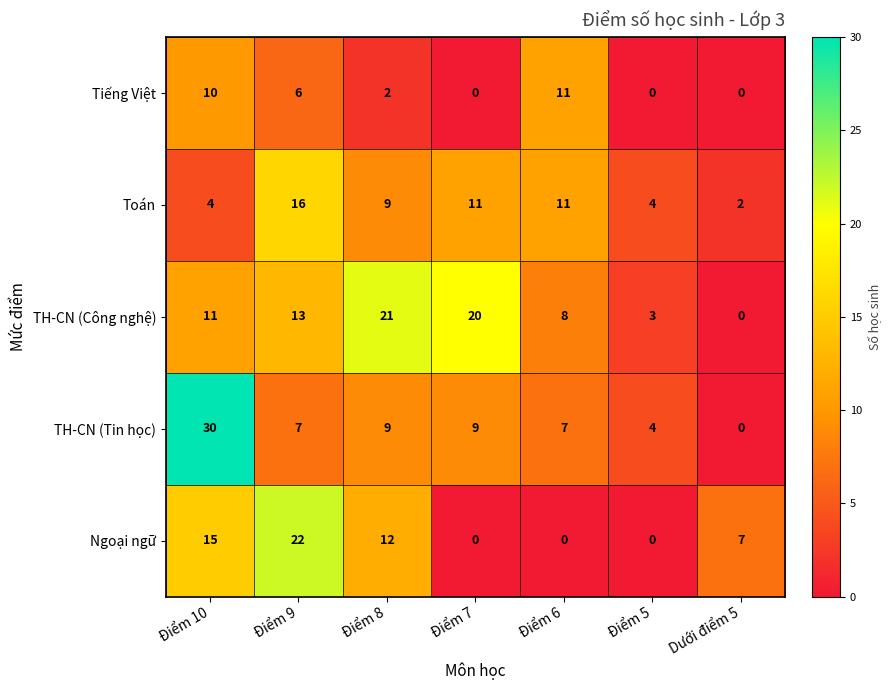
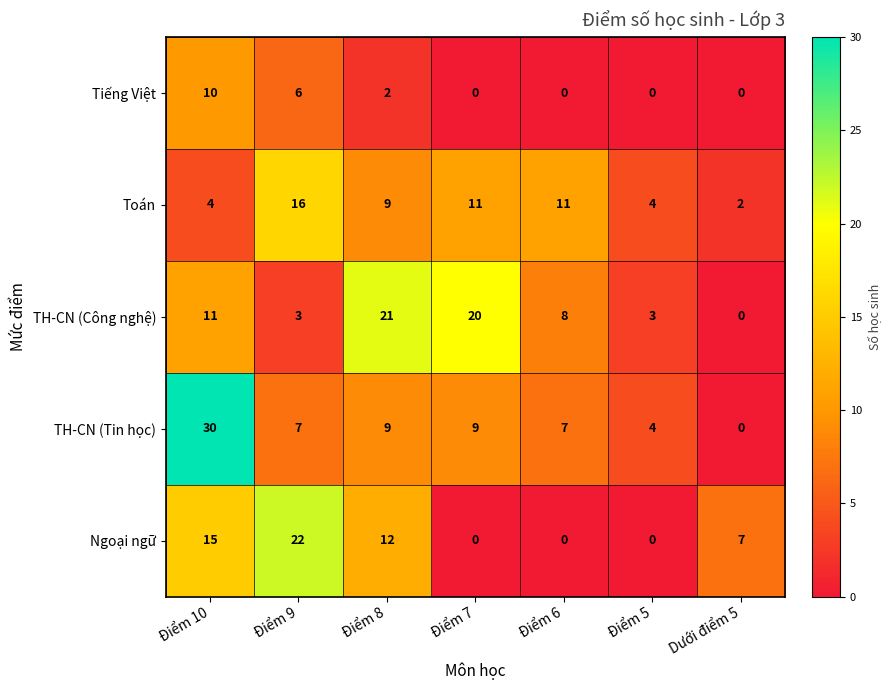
  {
    "Tiếng Việt": {
      "Điểm 10": 10,
      "Điểm 9": 6,
      "Điểm 8": 2,
      "Điểm 7": 0,
-     "Điểm 6": 11,
+     "Điểm 6": 0,
      "Điểm 5": 0,
      "Dưới điểm 5": 0
    },
    "Toán": {
      "Điểm 10": 4,
      "Điểm 9": 16,
      "Điểm 8": 9,
      "Điểm 7": 11,
      "Điểm 6": 11,
      "Điểm 5": 4,
      "Dưới điểm 5": 2
    },
    "TH-CN (Công nghệ)": {
      "Điểm 10": 11,
-     "Điểm 9": 13,
+     "Điểm 9": 3,
      "Điểm 8": 21,
      "Điểm 7": 20,
      "Điểm 6": 8,
      "Điểm 5": 3,
      "Dưới điểm 5": 0
    },
    "TH-CN (Tin học)": {
      "Điểm 10": 30,
      "Điểm 9": 7,
      "Điểm 8": 9,
      "Điểm 7": 9,
      "Điểm 6": 7,
      "Điểm 5": 4,
      "Dưới điểm 5": 0
    },
    "Ngoại ngữ": {
      "Điểm 10": 15,
      "Điểm 9": 22,
      "Điểm 8": 12,
      "Điểm 7": 0,
      "Điểm 6": 0,
      "Điểm 5": 0,
      "Dưới điểm 5": 7
    }
  }
